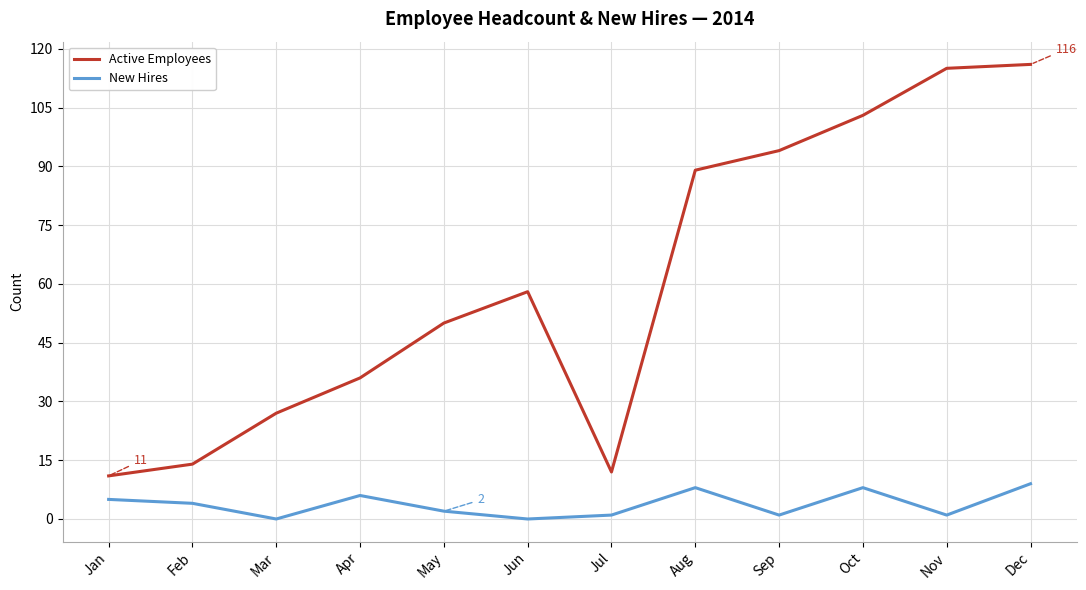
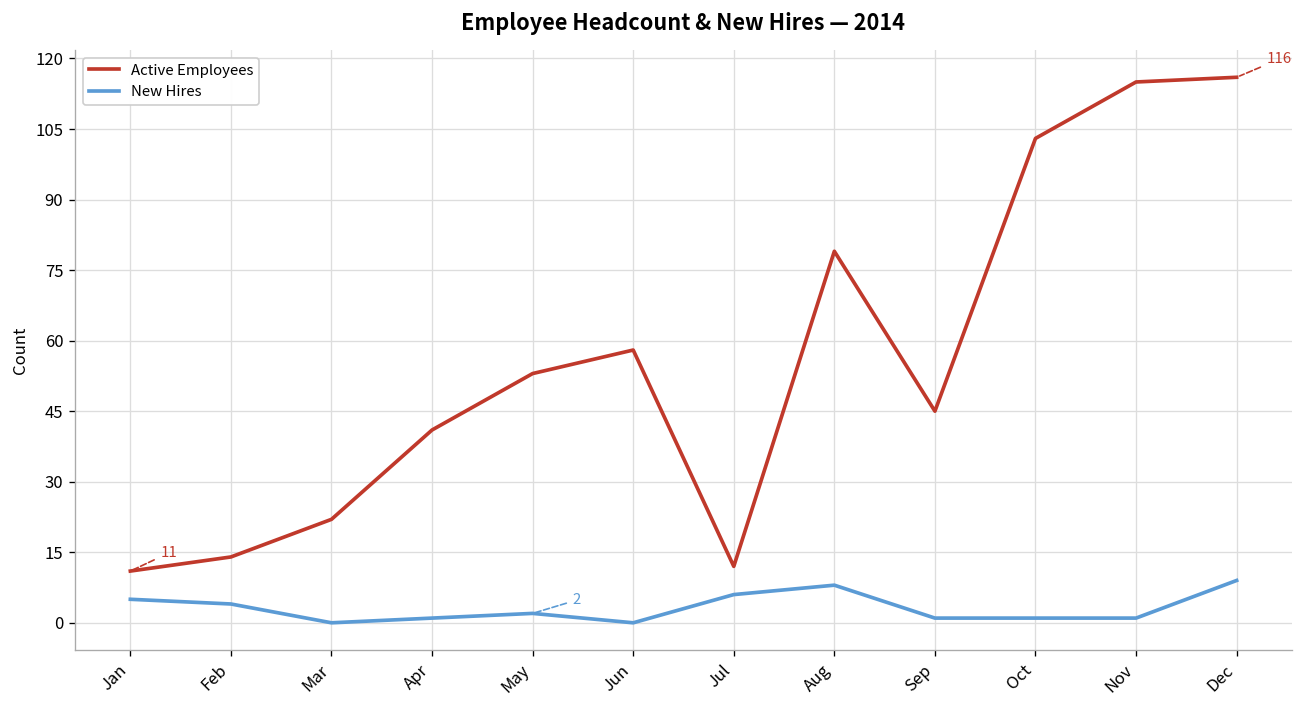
  {
    "Active Employees": {
      "Feb": 14,
-     "Mar": 27,
-     "Apr": 36,
-     "May": 50,
+     "Mar": 22,
+     "Apr": 41,
+     "May": 53,
      "Jun": 58,
      "Jul": 12,
-     "Aug": 89,
-     "Sep": 94,
+     "Aug": 79,
+     "Sep": 45,
      "Oct": 103,
      "Nov": 115
    },
    "New Hires": {
      "Jan": 5,
      "Feb": 4,
      "Mar": 0,
-     "Apr": 6,
+     "Apr": 1,
      "Jun": 0,
-     "Jul": 1,
+     "Jul": 6,
      "Aug": 8,
      "Sep": 1,
-     "Oct": 8,
+     "Oct": 1,
      "Nov": 1,
      "Dec": 9
    }
  }
